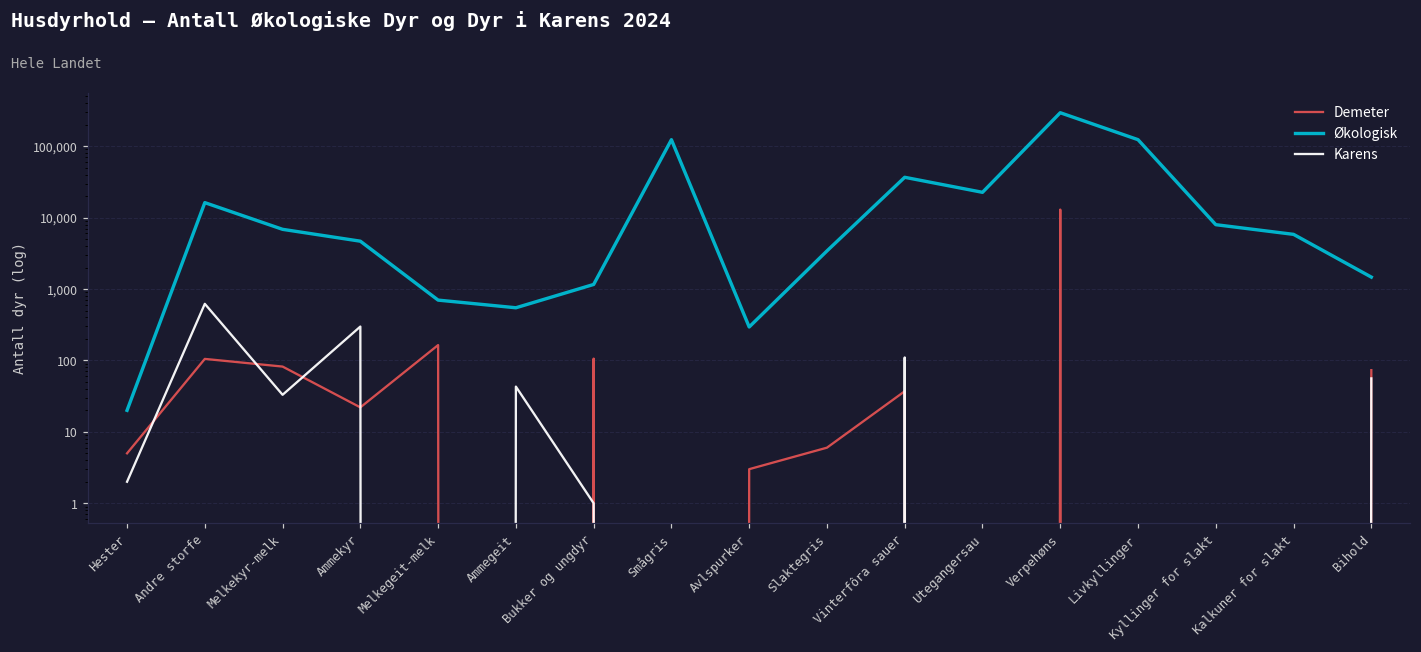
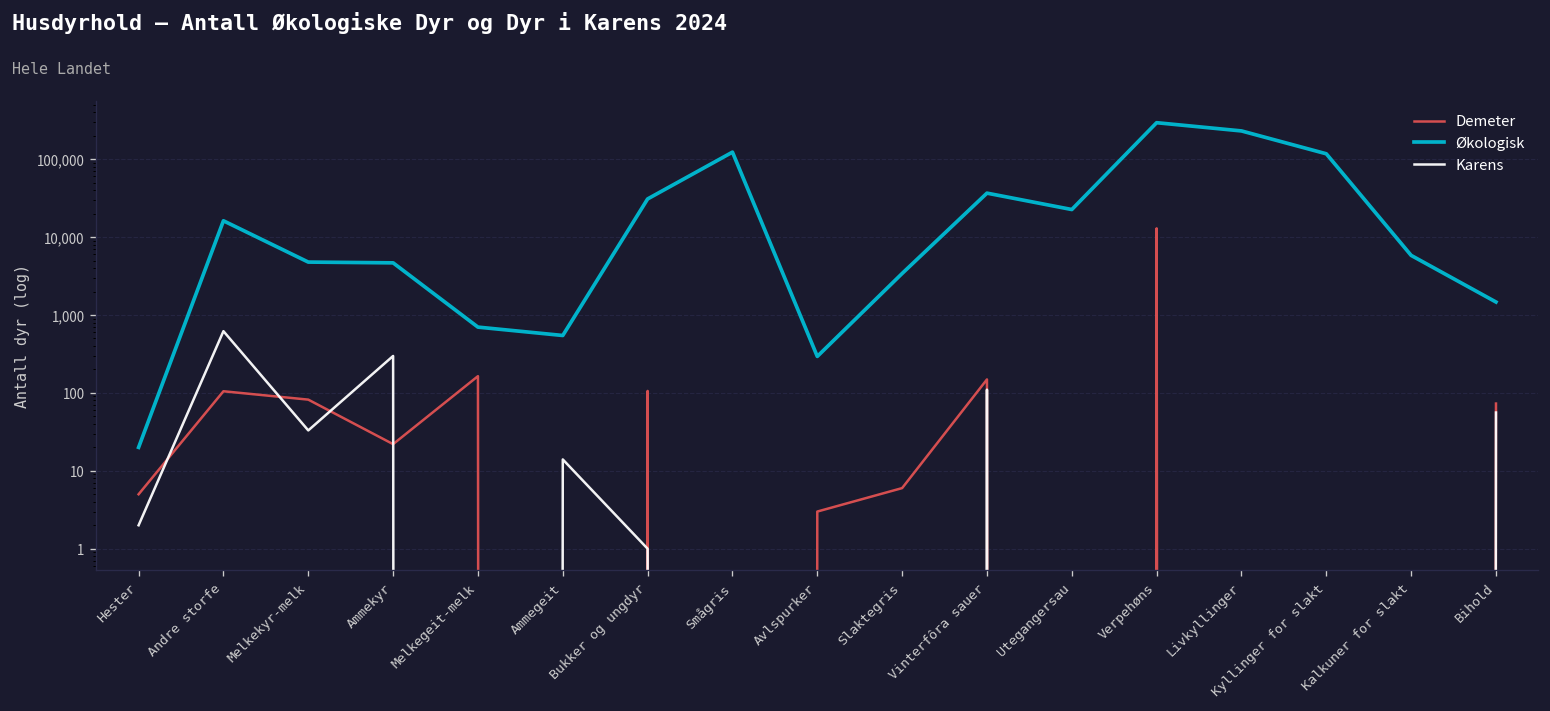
  {
    "Demeter": {
      "Hester": "5",
      "Andre storfe": "110",
      "Melkekyr-melk": "80",
      "Ammekyr": "22",
      "Melkegeit-melk": "160",
      "Bukker og ungdyr": "110",
      "Avlspurker": "3",
      "Slaktegris": "6",
-     "Vinterfôra sauer": "40",
+     "Vinterfôra sauer": "150",
      "Verpehøns": "13,000",
      "Bihold": "70"
    },
    "Økologisk": {
      "Hester": "20",
      "Andre storfe": "16,000",
-     "Melkekyr-melk": "7,000",
+     "Melkekyr-melk": "5,000",
      "Ammekyr": "5,000",
      "Melkegeit-melk": "700",
      "Ammegeit": "500",
-     "Bukker og ungdyr": "1,200",
+     "Bukker og ungdyr": "30,000",
      "Smågris": "120,000",
      "Avlspurker": "300",
      "Slaktegris": "3,000",
      "Vinterfôra sauer": "40,000",
      "Utegangersau": "23,000",
      "Verpehøns": "300,000",
-     "Livkyllinger": "120,000",
-     "Kyllinger for slakt": "8,000",
+     "Livkyllinger": "230,000",
+     "Kyllinger for slakt": "120,000",
      "Kalkuner for slakt": "6,000",
      "Bihold": "1,500"
    },
    "Karens": {
      "Hester": "2",
      "Andre storfe": "600",
      "Melkekyr-melk": "30",
      "Ammekyr": "300",
-     "Ammegeit": "40",
+     "Ammegeit": "14",
      "Bukker og ungdyr": "1",
      "Vinterfôra sauer": "110",
      "Bihold": "60"
    }
  }
